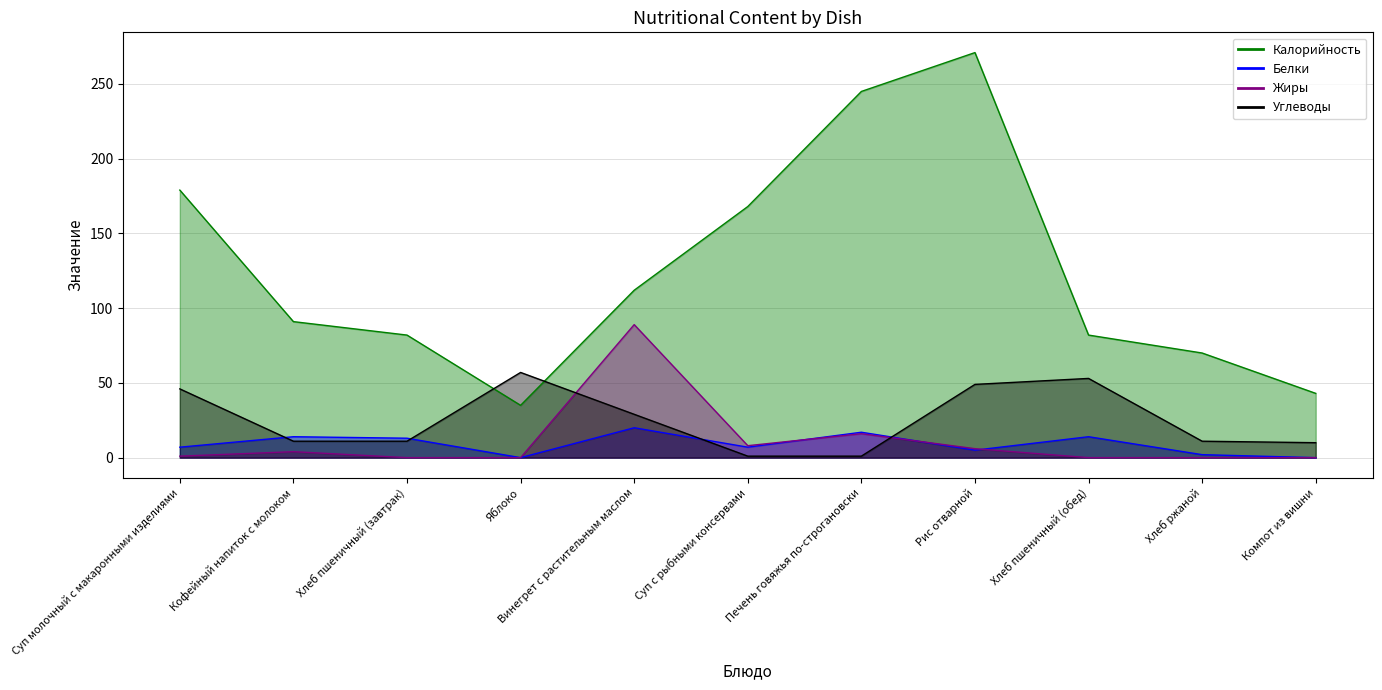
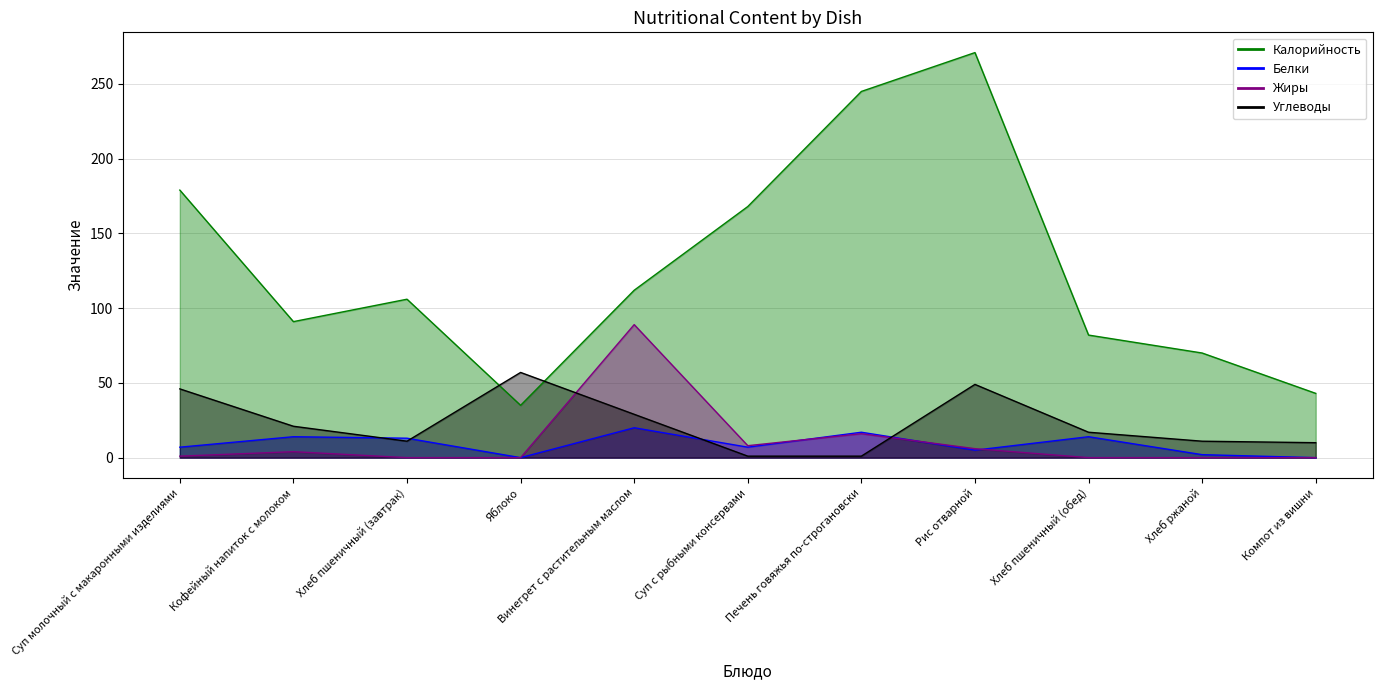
  {
    "Калорийность": {
      "Суп молочный с макаронными изделиями": 179,
      "Кофейный напиток с молоком": 91,
-     "Хлеб пшеничный (завтрак)": 82,
+     "Хлеб пшеничный (завтрак)": 106,
      "Яблоко": 35,
      "Винегрет с растительным маслом": 112,
      "Суп с рыбными консервами": 168,
      "Печень говяжья по-строгановски": 245,
      "Рис отварной": 271,
      "Хлеб пшеничный (обед)": 82,
      "Хлеб ржаной": 70,
      "Компот из вишни": 43
    },
    "Белки": {
      "Суп молочный с макаронными изделиями": 7,
      "Кофейный напиток с молоком": 14,
      "Хлеб пшеничный (завтрак)": 13,
      "Винегрет с растительным маслом": 20,
      "Хлеб пшеничный (обед)": 14,
      "Хлеб ржаной": 2
    },
    "Жиры": {
      "Суп молочный с макаронными изделиями": 1,
      "Кофейный напиток с молоком": 4,
      "Хлеб пшеничный (завтрак)": 0,
      "Винегрет с растительным маслом": 89,
      "Хлеб пшеничный (обед)": 0,
      "Хлеб ржаной": 0
    },
    "Углеводы": {
      "Суп молочный с макаронными изделиями": 46,
-     "Кофейный напиток с молоком": 11,
+     "Кофейный напиток с молоком": 21,
      "Хлеб пшеничный (завтрак)": 11,
      "Яблоко": 57,
      "Винегрет с растительным маслом": 29,
      "Суп с рыбными консервами": 1,
      "Печень говяжья по-строгановски": 1,
      "Рис отварной": 49,
-     "Хлеб пшеничный (обед)": 53,
+     "Хлеб пшеничный (обед)": 17,
      "Хлеб ржаной": 11,
      "Компот из вишни": 10
    }
  }
